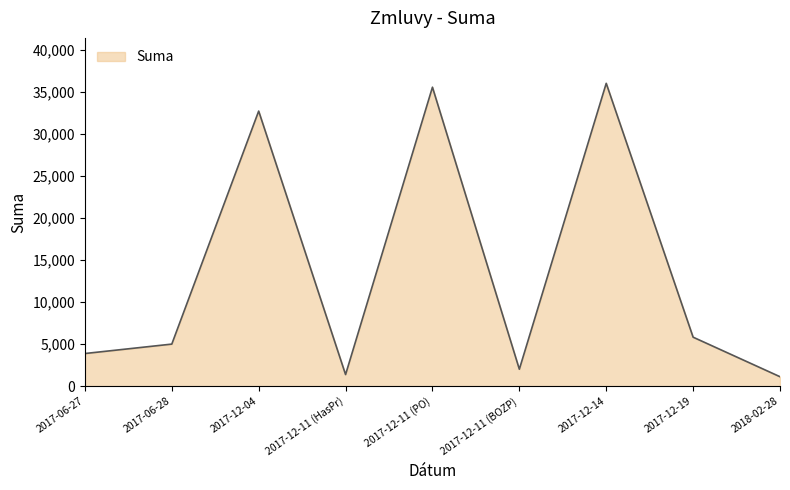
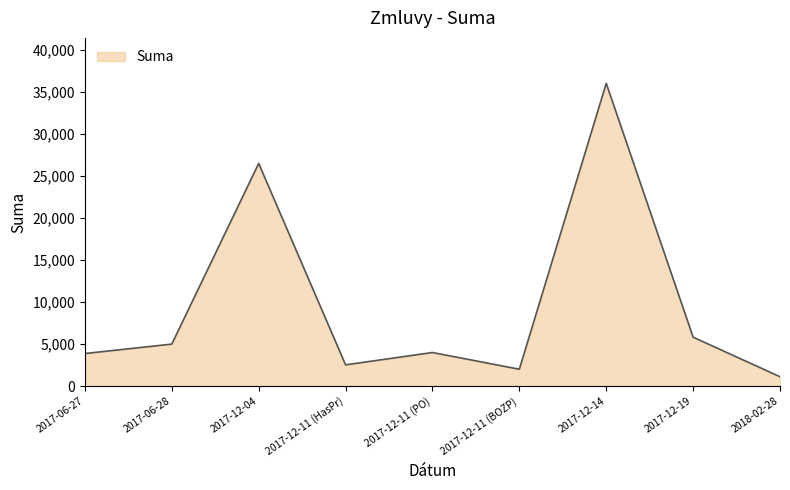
  {
    "2017-06-27": "4,000",
    "2017-06-28": "5,000",
-   "2017-12-04": "33,000",
-   "2017-12-11 (HasPr)": "1,000",
-   "2017-12-11 (PO)": "36,000",
+   "2017-12-04": "26,000",
+   "2017-12-11 (HasPr)": "3,000",
+   "2017-12-11 (PO)": "4,000",
    "2017-12-11 (BOZP)": "2,000",
    "2017-12-14": "36,000",
    "2017-12-19": "6,000",
    "2018-02-28": "1,000"
  }
